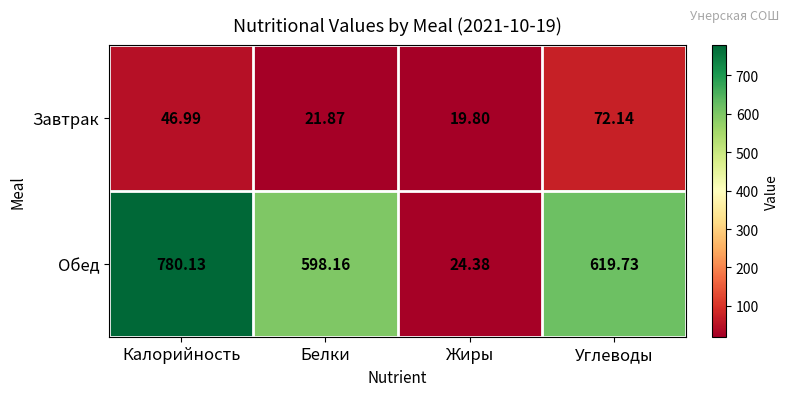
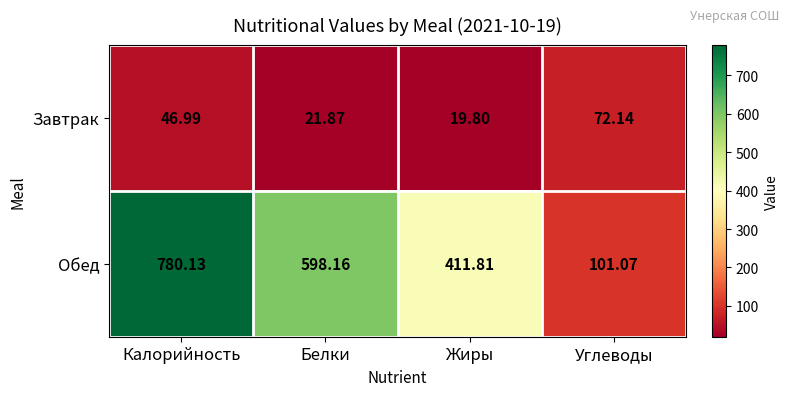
  {
    "Завтрак": {
      "Калорийность": 46.99,
      "Белки": 21.87,
      "Жиры": 19.80,
      "Углеводы": 72.14
    },
    "Обед": {
      "Калорийность": 780.13,
      "Белки": 598.16,
-     "Жиры": 24.38,
-     "Углеводы": 619.73
+     "Жиры": 411.81,
+     "Углеводы": 101.07
    }
  }
